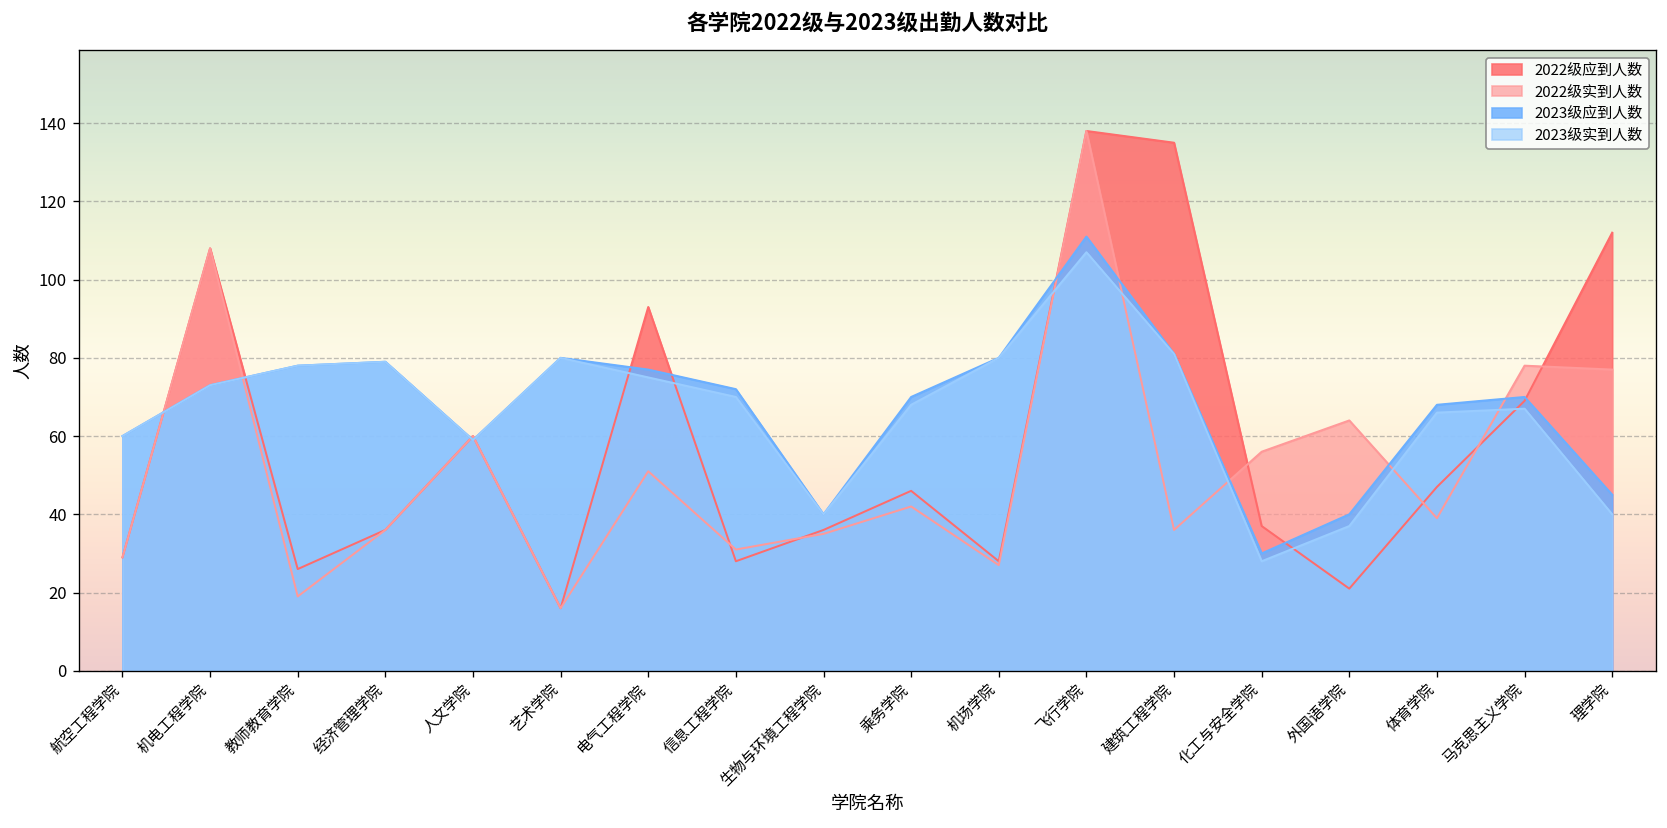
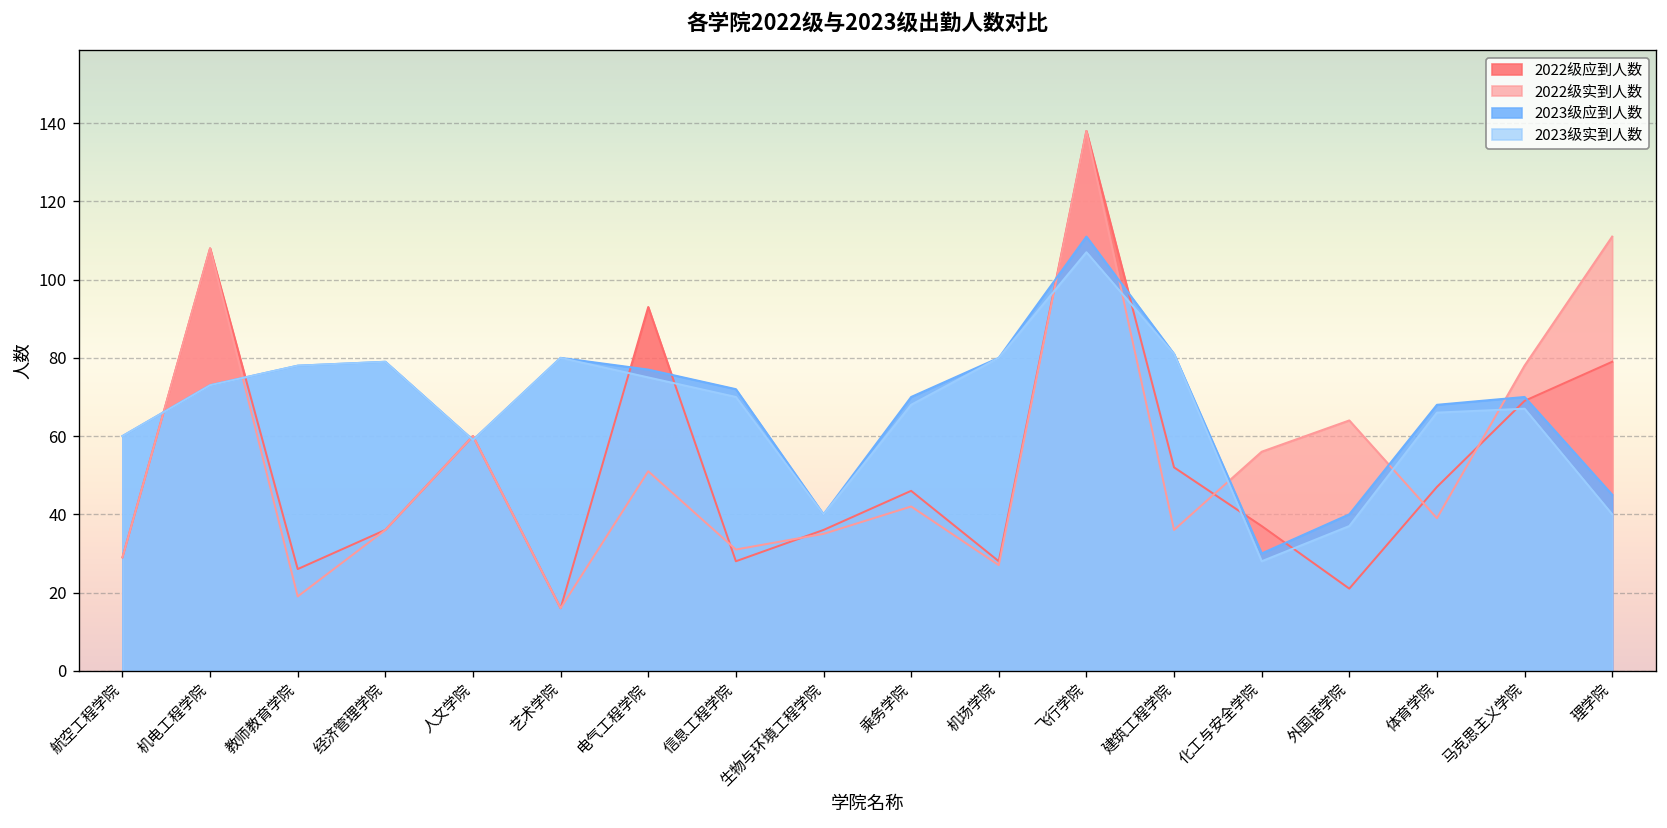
  {
    "2022级应到人数": {
      "教师教育学院": 26,
      "电气工程学院": 93,
      "信息工程学院": 28,
      "生物与环境工程学院": 36,
      "乘务学院": 46,
      "机场学院": 28,
-     "建筑工程学院": 135,
+     "建筑工程学院": 52,
      "化工与安全学院": 37,
      "外国语学院": 21,
      "体育学院": 47,
      "马克思主义学院": 69,
-     "理学院": 112
+     "理学院": 79
    },
    "2022级实到人数": {
      "教师教育学院": 19,
      "电气工程学院": 51,
      "信息工程学院": 31,
      "生物与环境工程学院": 35,
      "乘务学院": 42,
      "机场学院": 27,
      "建筑工程学院": 36,
      "化工与安全学院": 56,
      "外国语学院": 64,
      "体育学院": 39,
      "马克思主义学院": 78,
-     "理学院": 77
+     "理学院": 111
    }
  }
